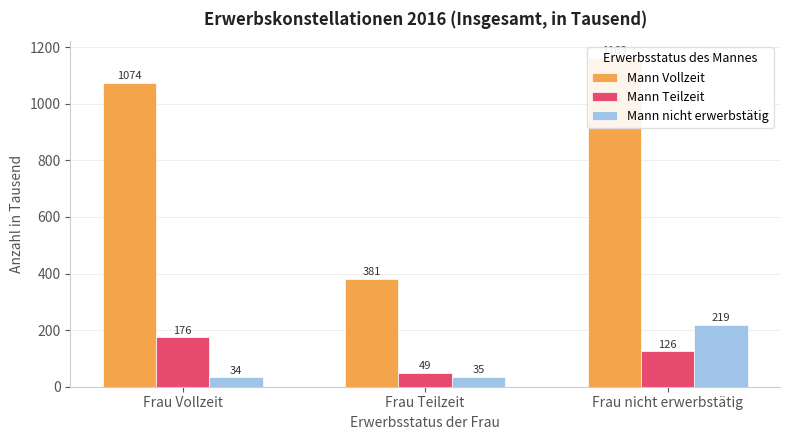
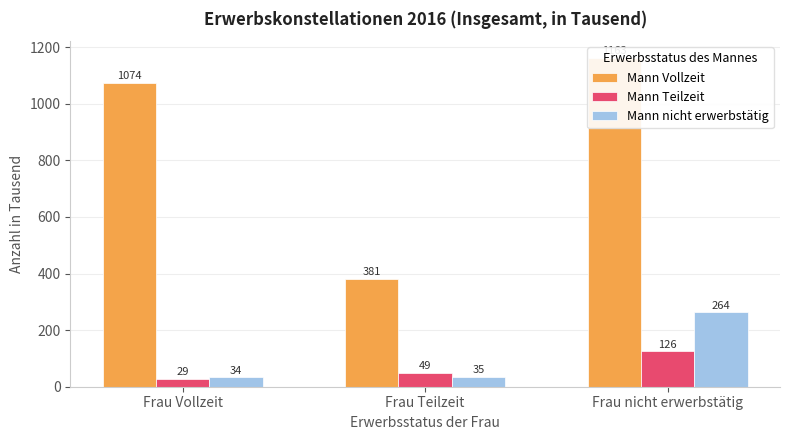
  {
    "Mann Vollzeit": {
      "Frau Vollzeit": 1074,
      "Frau Teilzeit": 381
    },
    "Mann Teilzeit": {
-     "Frau Vollzeit": 176,
+     "Frau Vollzeit": 29,
      "Frau Teilzeit": 49,
      "Frau nicht erwerbstätig": 126
    },
    "Mann nicht erwerbstätig": {
      "Frau Vollzeit": 34,
      "Frau Teilzeit": 35,
-     "Frau nicht erwerbstätig": 219
+     "Frau nicht erwerbstätig": 264
    }
  }
